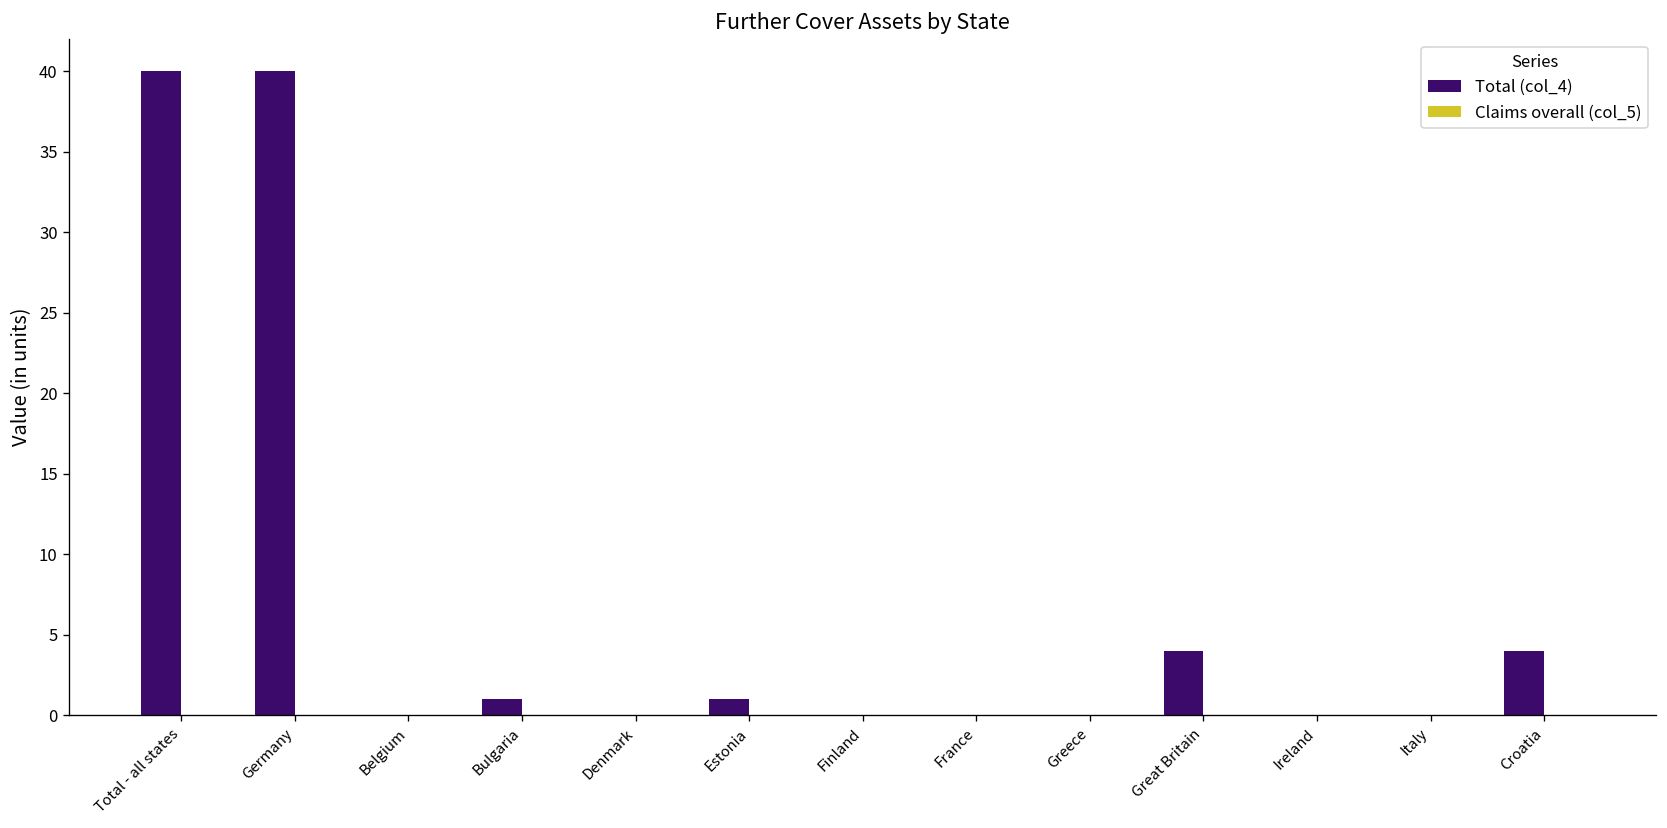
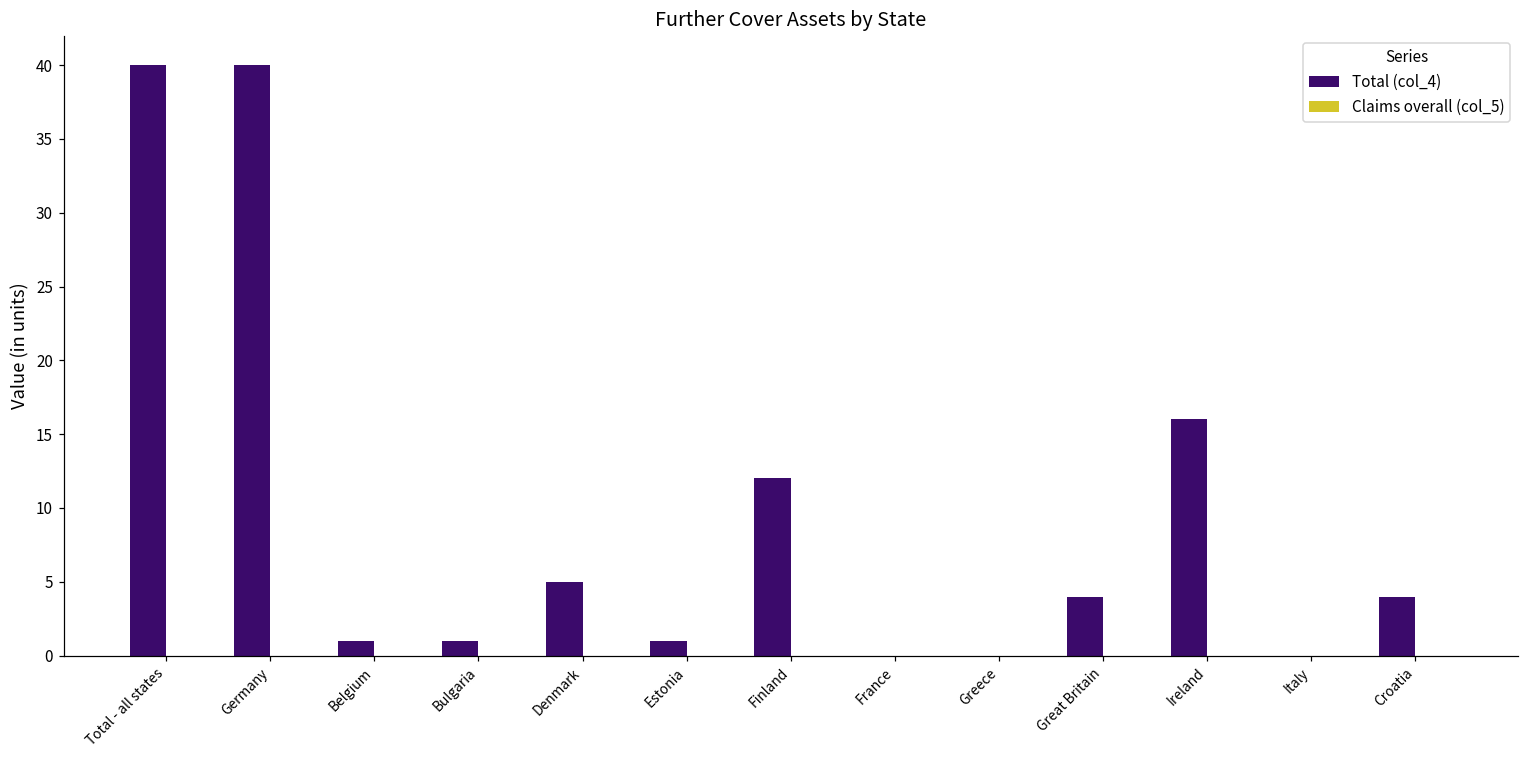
  {
    "Total (col_4)": {
      "Total - all states": 40,
      "Germany": 40,
-     "Belgium": 0,
+     "Belgium": 1,
      "Bulgaria": 1,
-     "Denmark": 0,
+     "Denmark": 5,
      "Estonia": 1,
-     "Finland": 0,
+     "Finland": 12,
      "France": 0,
      "Greece": 0,
      "Great Britain": 4,
-     "Ireland": 0,
+     "Ireland": 16,
      "Italy": 0,
      "Croatia": 4
    },
    "Claims overall (col_5)": {
      "Total - all states": 0,
      "Germany": 0,
      "Belgium": 0,
      "Bulgaria": 0,
      "Denmark": 0,
      "Estonia": 0,
      "Finland": 0,
      "France": 0,
      "Greece": 0,
      "Great Britain": 0,
      "Ireland": 0,
      "Italy": 0,
      "Croatia": 0
    }
  }
